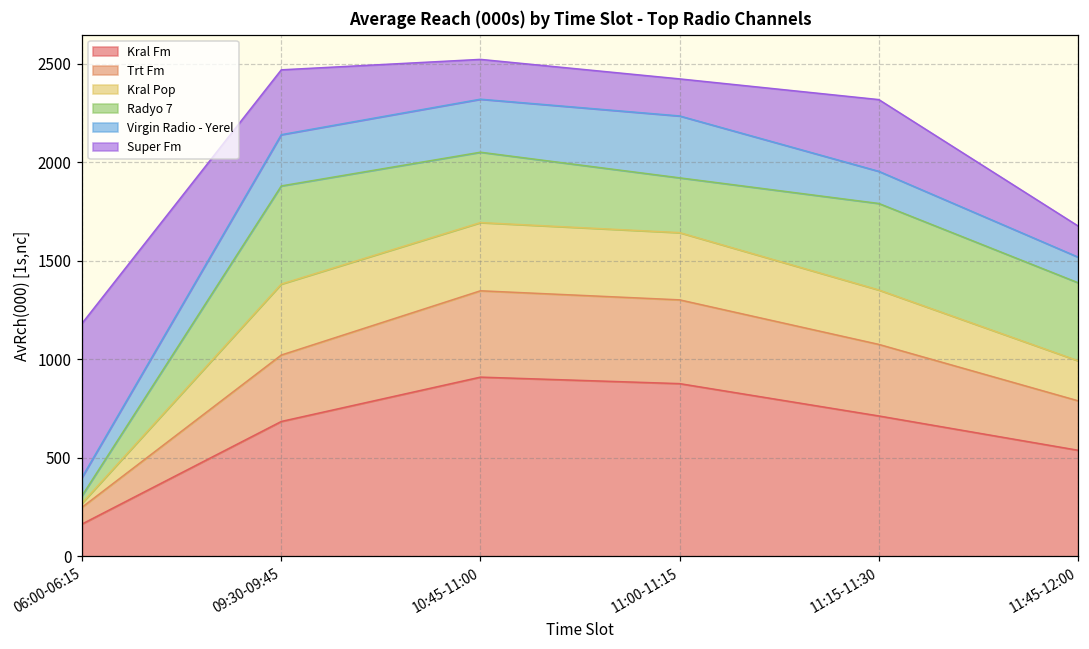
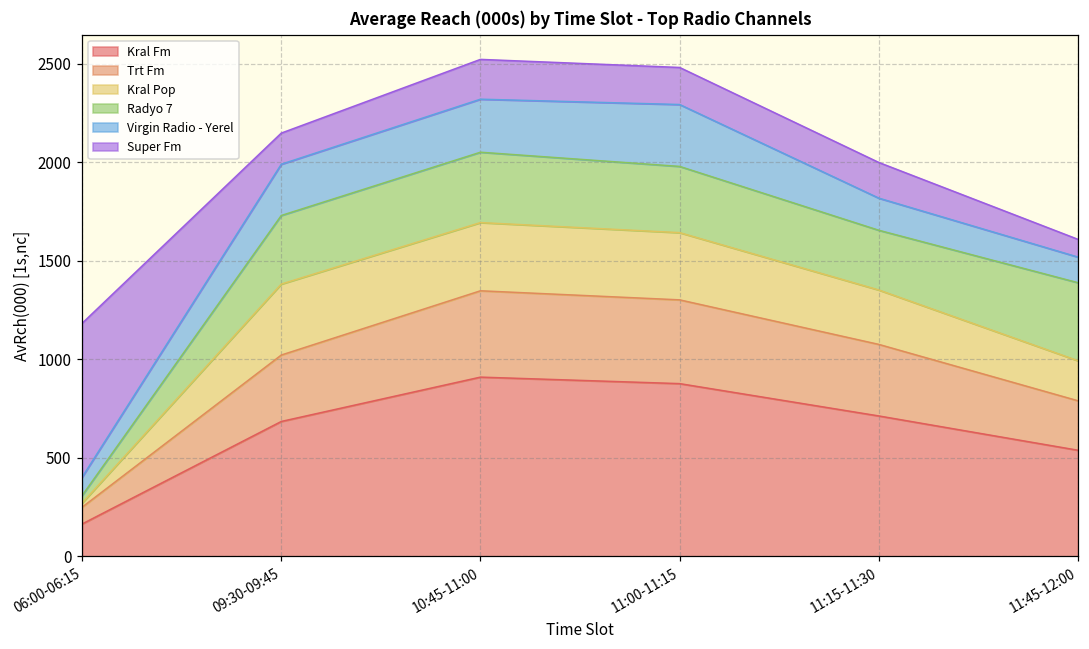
  {
    "Radyo 7": {
      "06:00-06:15": 40,
-     "09:30-09:45": 500,
+     "09:30-09:45": 350,
      "10:45-11:00": 360,
-     "11:00-11:15": 280,
-     "11:15-11:30": 440,
+     "11:00-11:15": 340,
+     "11:15-11:30": 300,
      "11:45-12:00": 400
    },
    "Virgin Radio - Yerel": {
      "06:00-06:15": 90,
      "09:30-09:45": 260,
      "10:45-11:00": 270,
      "11:00-11:15": 310,
      "11:15-11:30": 160,
      "11:45-12:00": 130
    },
    "Super Fm": {
      "06:00-06:15": 780,
-     "09:30-09:45": 330,
+     "09:30-09:45": 160,
      "10:45-11:00": 200,
      "11:00-11:15": 190,
-     "11:15-11:30": 360,
-     "11:45-12:00": 160
+     "11:15-11:30": 180,
+     "11:45-12:00": 90
    }
  }
